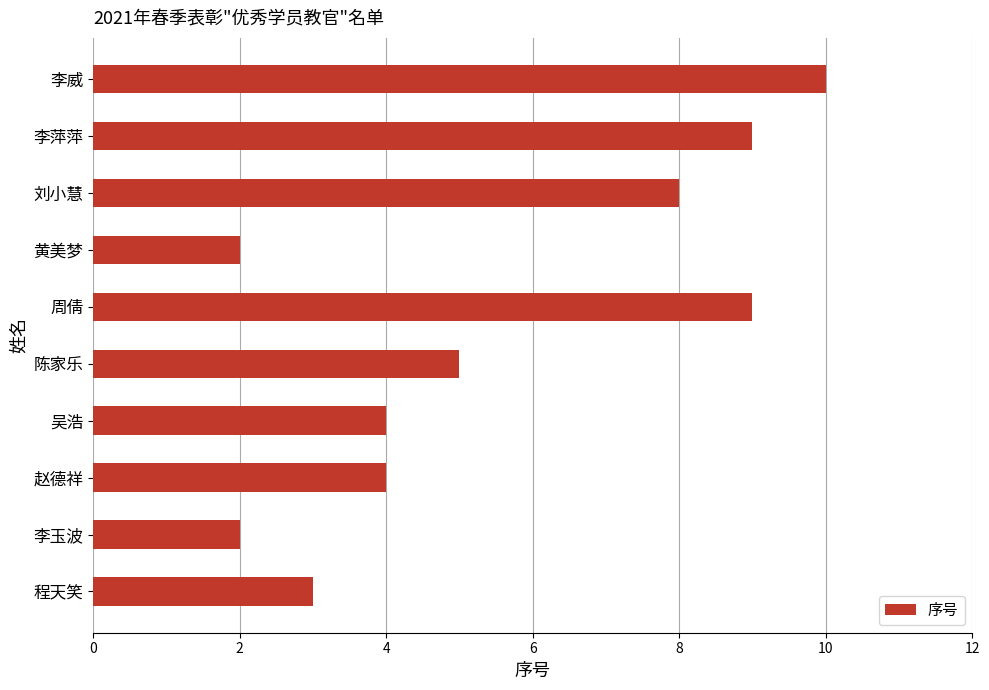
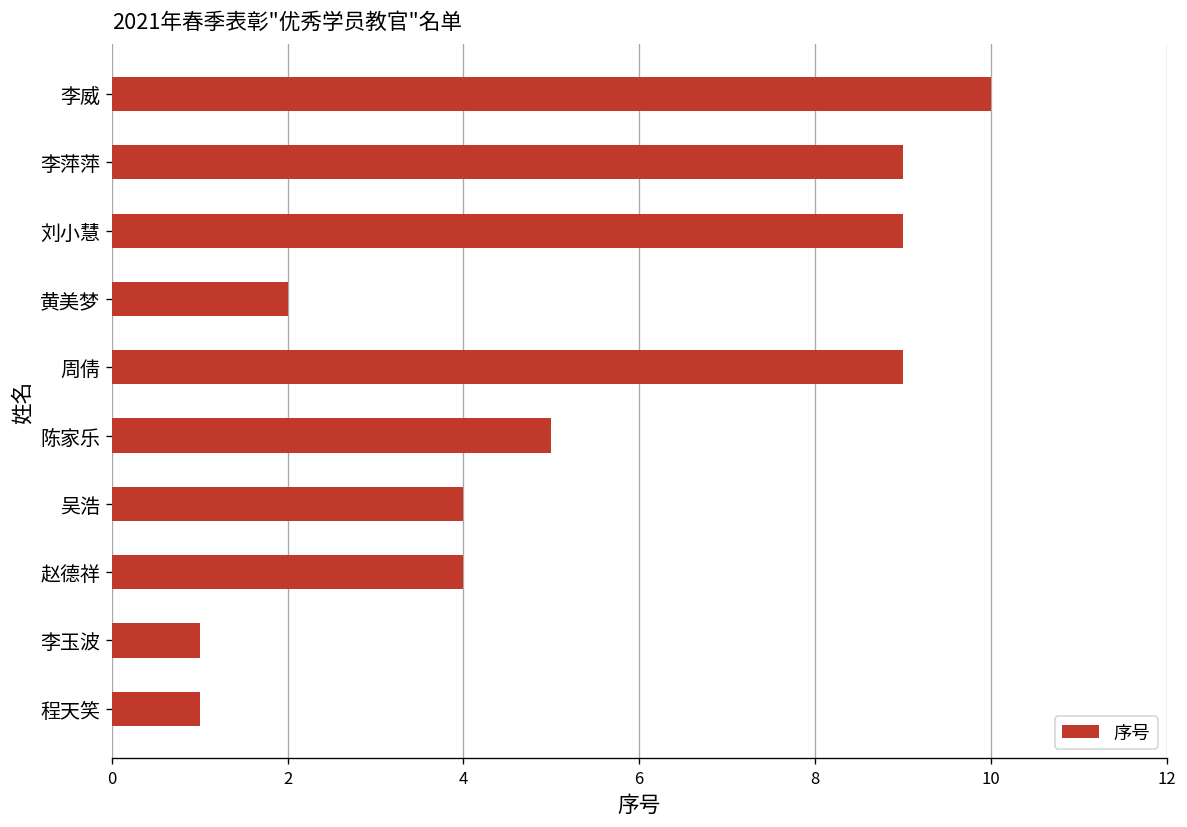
  {
    "李威": 10,
    "李萍萍": 9,
-   "刘小慧": 8,
+   "刘小慧": 9,
    "黄美梦": 2,
    "周倩": 9,
    "陈家乐": 5,
    "吴浩": 4,
    "赵德祥": 4,
-   "李玉波": 2,
-   "程天笑": 3
+   "李玉波": 1,
+   "程天笑": 1
  }
